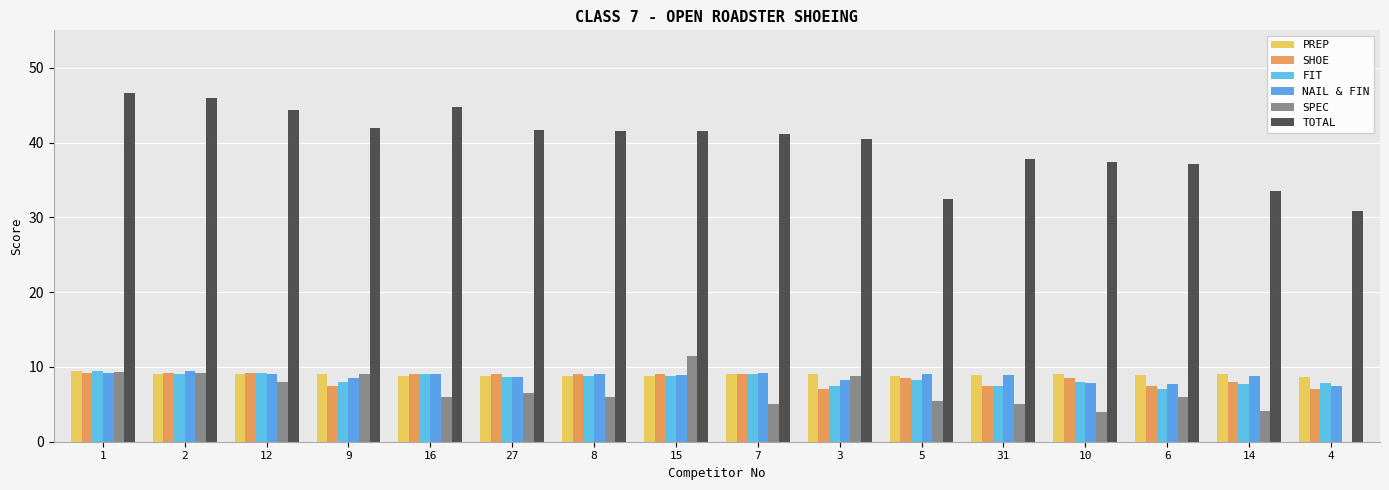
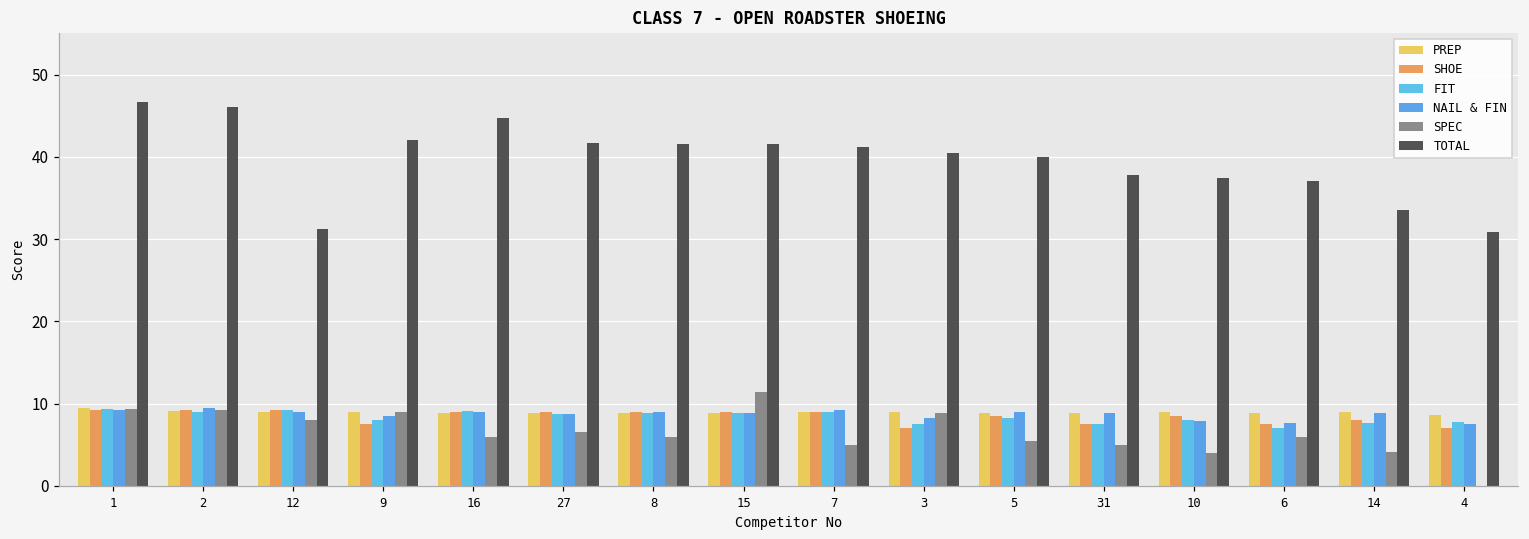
  {
    "SPEC": {
      "1": 9,
      "2": 9,
      "12": 8,
      "9": 9,
      "16": 6,
      "27": 7,
      "8": 6,
      "15": 11,
      "7": 5,
      "3": 9,
      "5": 6,
      "31": 5,
      "10": 4,
      "6": 6,
      "14": 4,
      "4": 0
    },
    "TOTAL": {
      "1": 47,
      "2": 46,
-     "12": 44,
+     "12": 31,
      "9": 42,
      "16": 45,
      "27": 42,
      "8": 42,
      "15": 42,
      "7": 41,
      "3": 41,
-     "5": 32,
+     "5": 40,
      "31": 38,
      "10": 37,
      "6": 37,
      "14": 34,
      "4": 31
    }
  }
